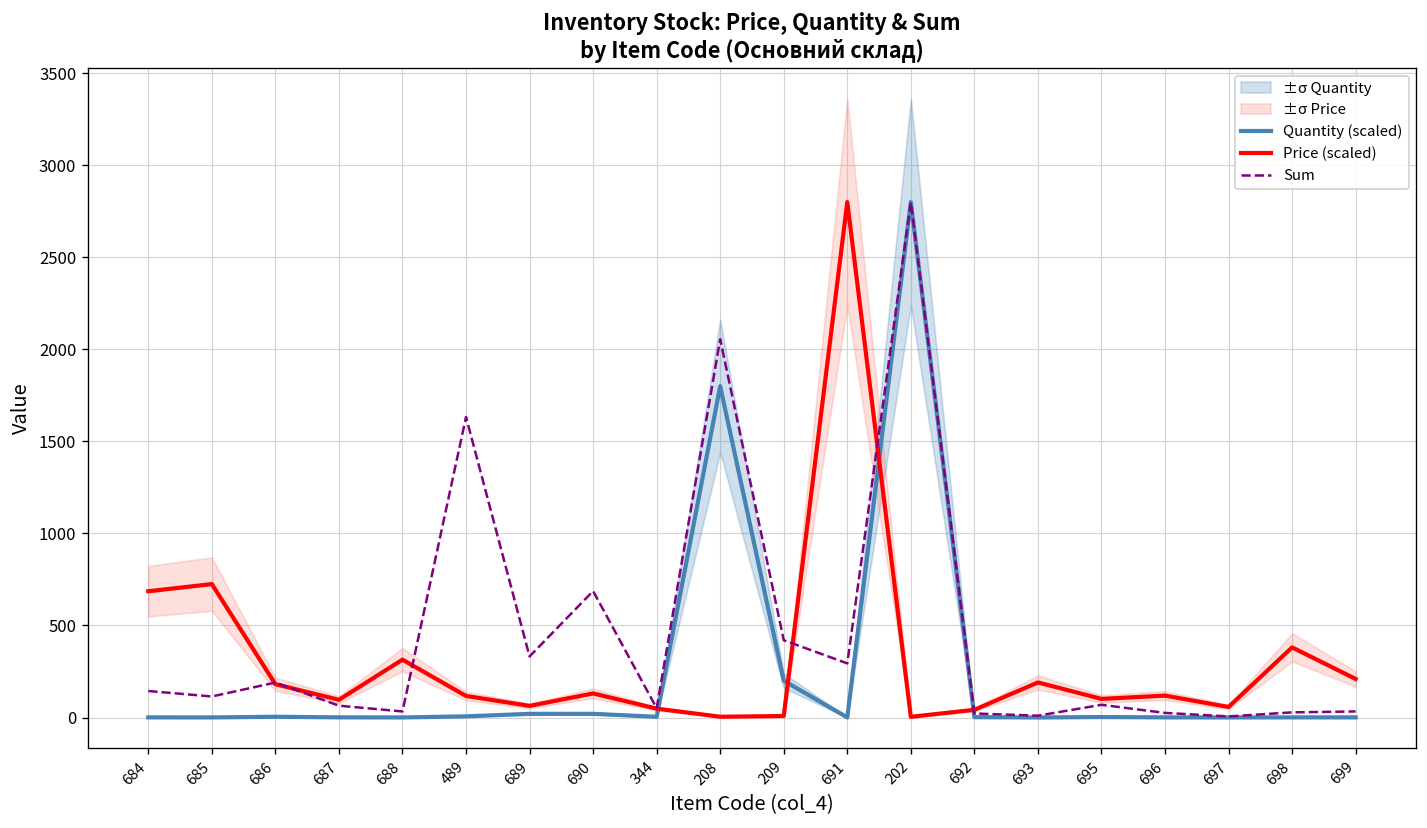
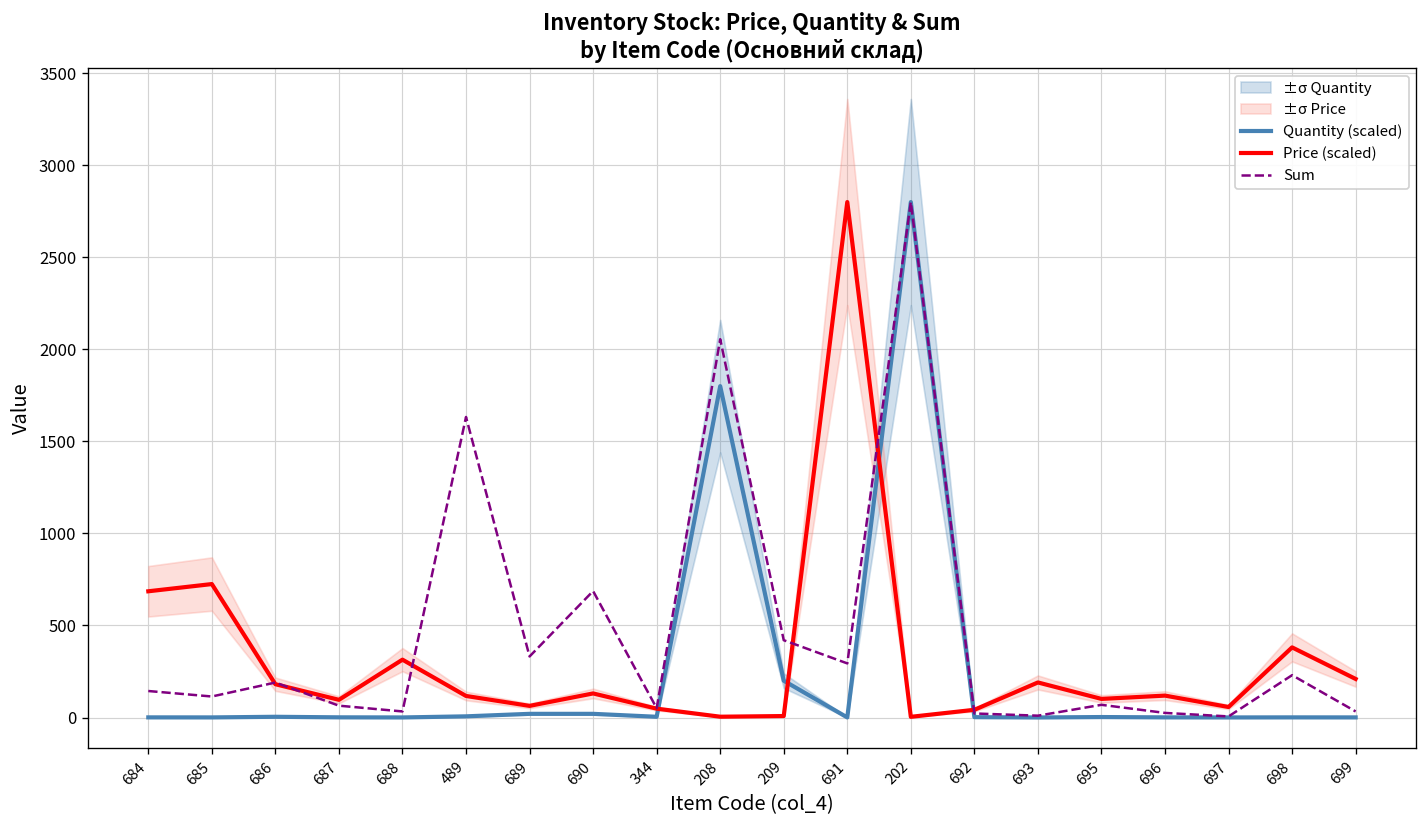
  {
    "Price (scaled)": {
      "684": 690,
      "685": 720,
      "687": 100,
      "688": 310,
      "489": 120,
      "690": 130,
      "691": 2800,
      "693": 190,
      "695": 100,
      "696": 120,
      "698": 380,
      "699": 210
    },
    "Sum": {
      "684": 140,
      "685": 110,
      "687": 60,
      "688": 30,
      "489": 1630,
      "689": 330,
      "690": 690,
      "208": 2060,
      "209": 420,
      "691": 290,
      "692": 20,
      "695": 70,
      "696": 30,
-     "698": 30,
+     "698": 230,
      "699": 30
    }
  }
